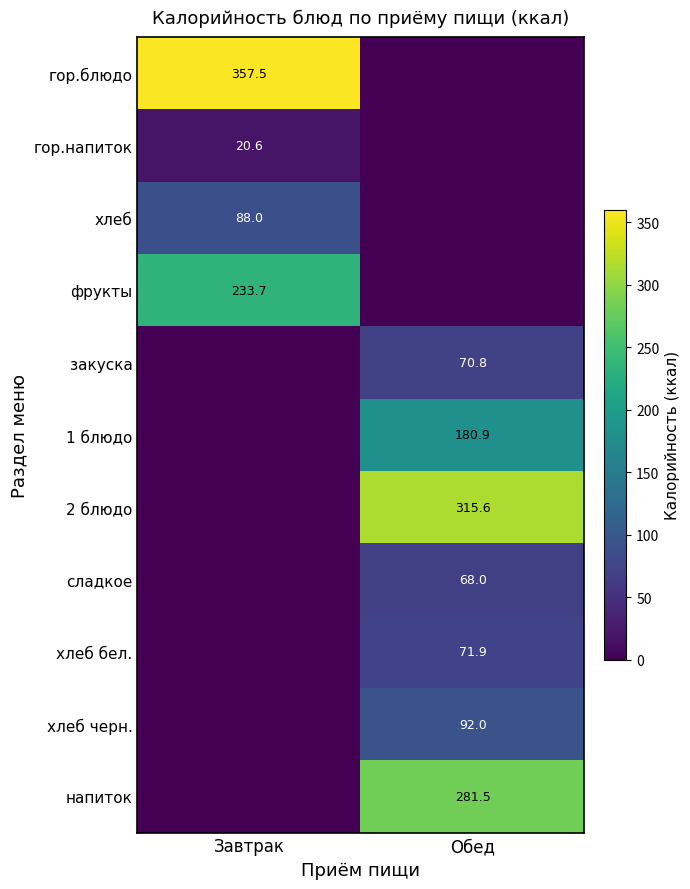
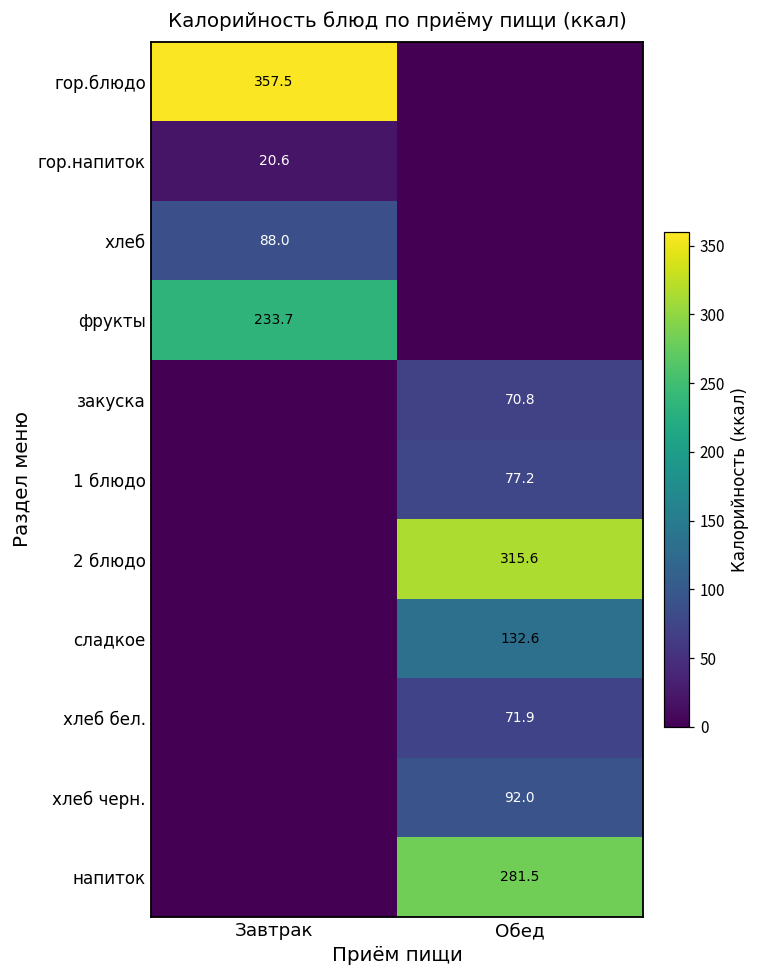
  {
    "гор.блюдо": {
      "Завтрак": 357.5
    },
    "гор.напиток": {
      "Завтрак": 20.6
    },
    "хлеб": {
      "Завтрак": 88.0
    },
    "фрукты": {
      "Завтрак": 233.7
    },
    "закуска": {
      "Обед": 70.8
    },
    "1 блюдо": {
-     "Обед": 180.9
+     "Обед": 77.2
    },
    "2 блюдо": {
      "Обед": 315.6
    },
    "сладкое": {
-     "Обед": 68.0
+     "Обед": 132.6
    },
    "хлеб бел.": {
      "Обед": 71.9
    },
    "хлеб черн.": {
      "Обед": 92.0
    },
    "напиток": {
      "Обед": 281.5
    }
  }
